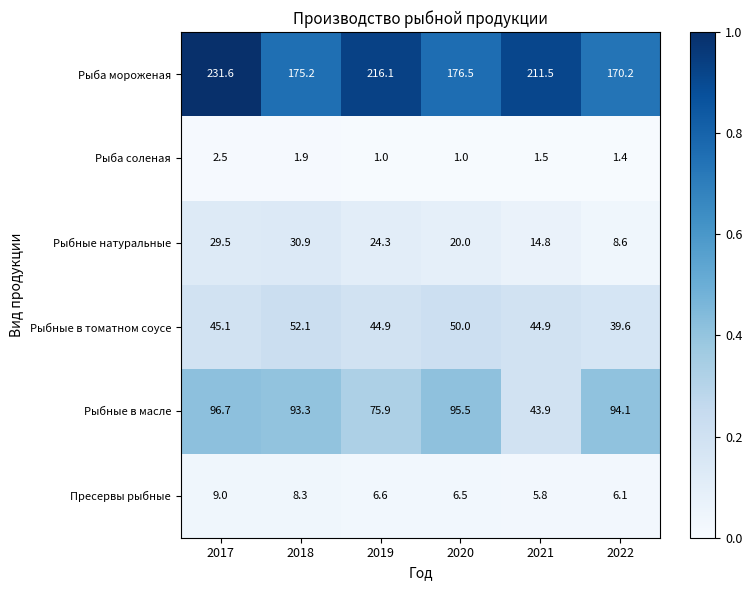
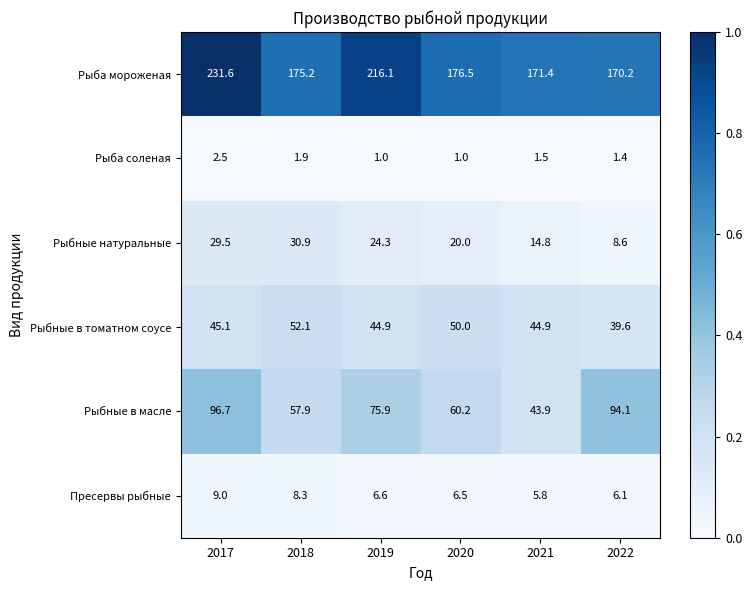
  {
    "Рыба мороженая": {
      "2017": 231.6,
      "2018": 175.2,
      "2019": 216.1,
      "2020": 176.5,
-     "2021": 211.5,
+     "2021": 171.4,
      "2022": 170.2
    },
    "Рыба соленая": {
      "2017": 2.5,
      "2018": 1.9,
      "2019": 1.0,
      "2020": 1.0,
      "2021": 1.5,
      "2022": 1.4
    },
    "Рыбные натуральные": {
      "2017": 29.5,
      "2018": 30.9,
      "2019": 24.3,
      "2020": 20.0,
      "2021": 14.8,
      "2022": 8.6
    },
    "Рыбные в томатном соусе": {
      "2017": 45.1,
      "2018": 52.1,
      "2019": 44.9,
      "2020": 50.0,
      "2021": 44.9,
      "2022": 39.6
    },
    "Рыбные в масле": {
      "2017": 96.7,
-     "2018": 93.3,
+     "2018": 57.9,
      "2019": 75.9,
-     "2020": 95.5,
+     "2020": 60.2,
      "2021": 43.9,
      "2022": 94.1
    },
    "Пресервы рыбные": {
      "2017": 9.0,
      "2018": 8.3,
      "2019": 6.6,
      "2020": 6.5,
      "2021": 5.8,
      "2022": 6.1
    }
  }
